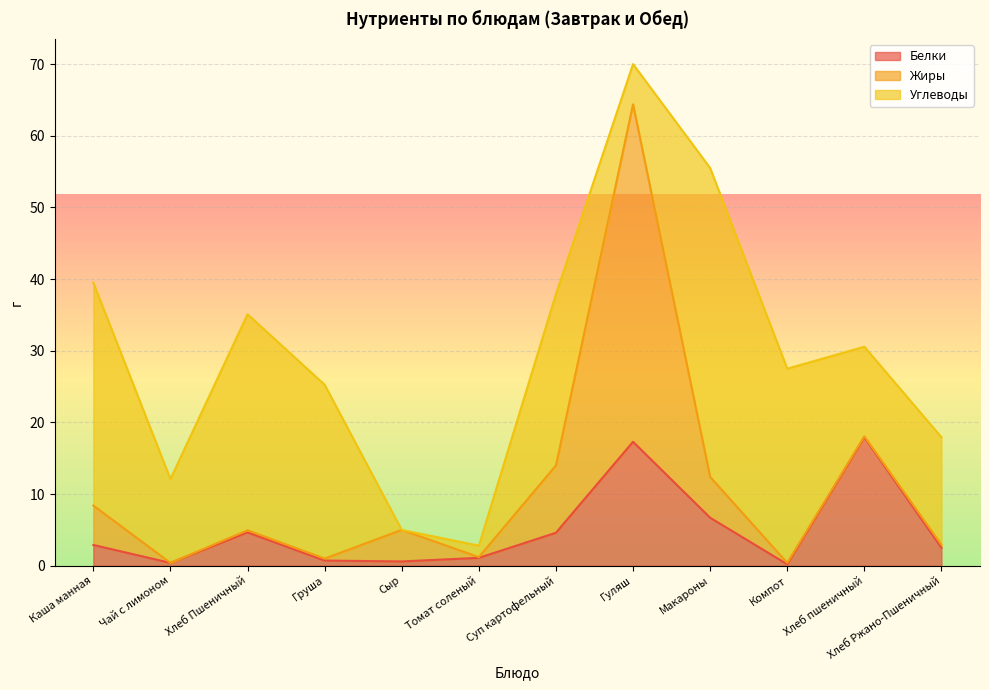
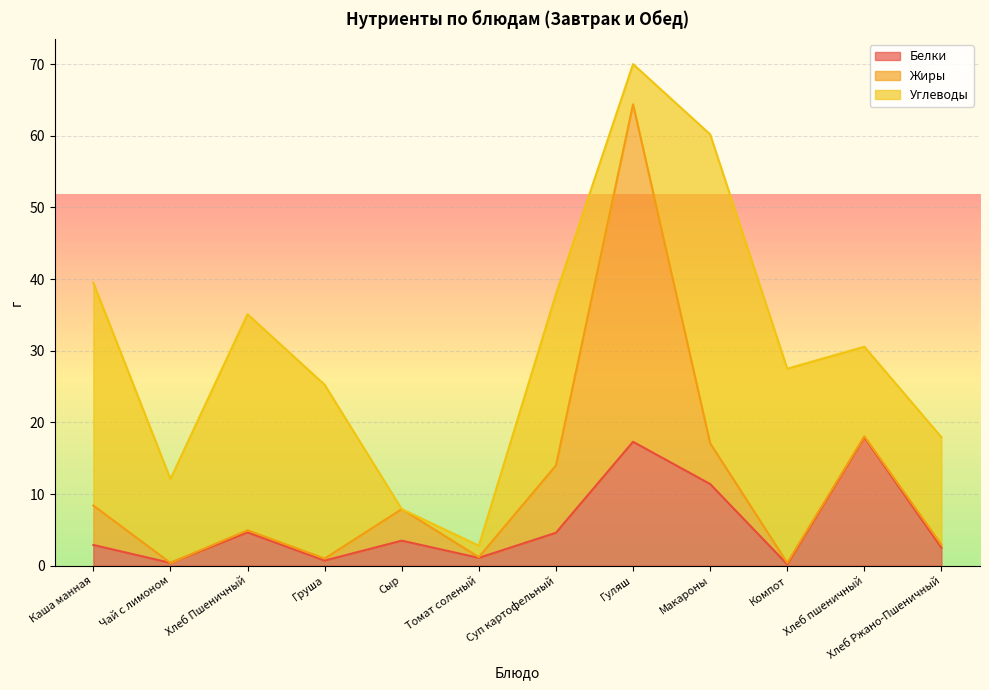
  {
    "Белки": {
      "Каша манная": 3,
-     "Сыр": 1,
+     "Сыр": 4,
      "Суп картофельный": 5,
      "Гуляш": 17,
-     "Макароны": 7,
+     "Макароны": 11,
      "Хлеб Ржано-Пшеничный": 3
    }
  }
